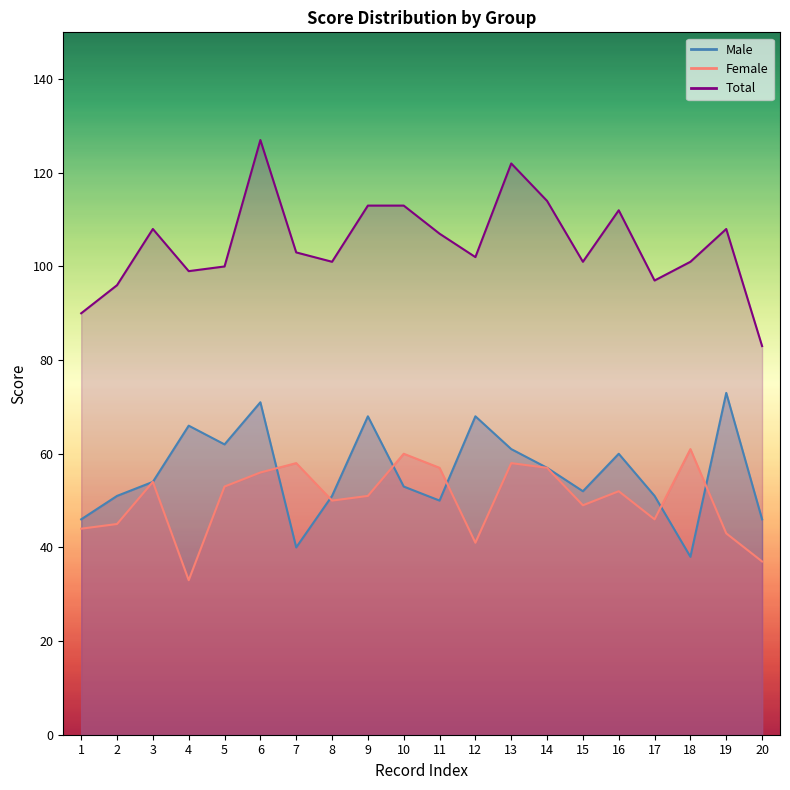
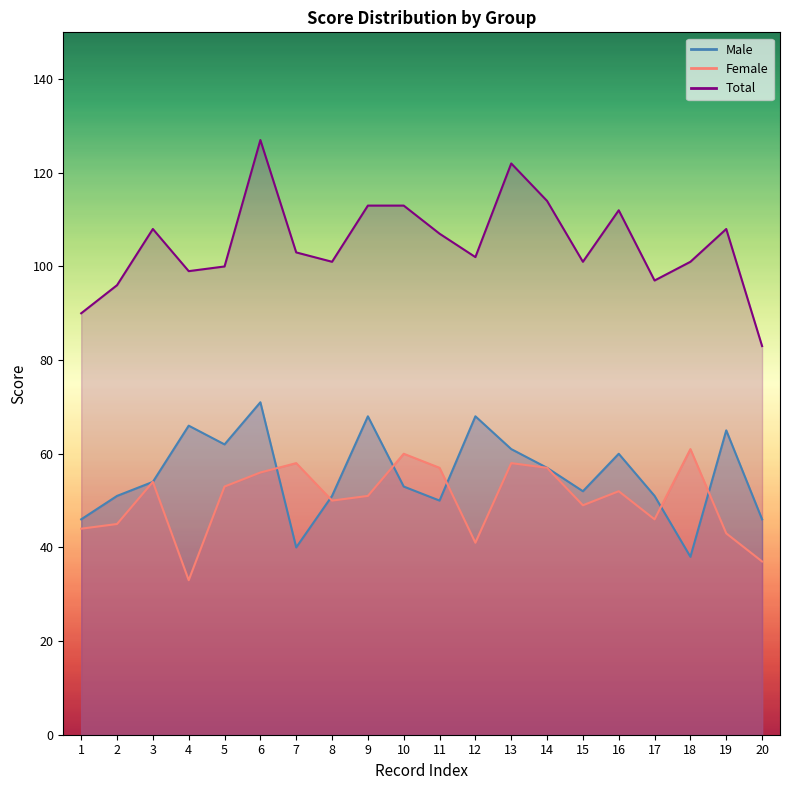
  {
    "Male": {
      "1": 46,
      "2": 51,
      "4": 66,
      "5": 62,
      "6": 71,
      "7": 40,
      "8": 51,
      "9": 68,
      "10": 53,
      "11": 50,
      "12": 68,
      "13": 61,
      "15": 52,
      "16": 60,
      "17": 51,
      "18": 38,
-     "19": 73,
+     "19": 65,
      "20": 46
    }
  }
